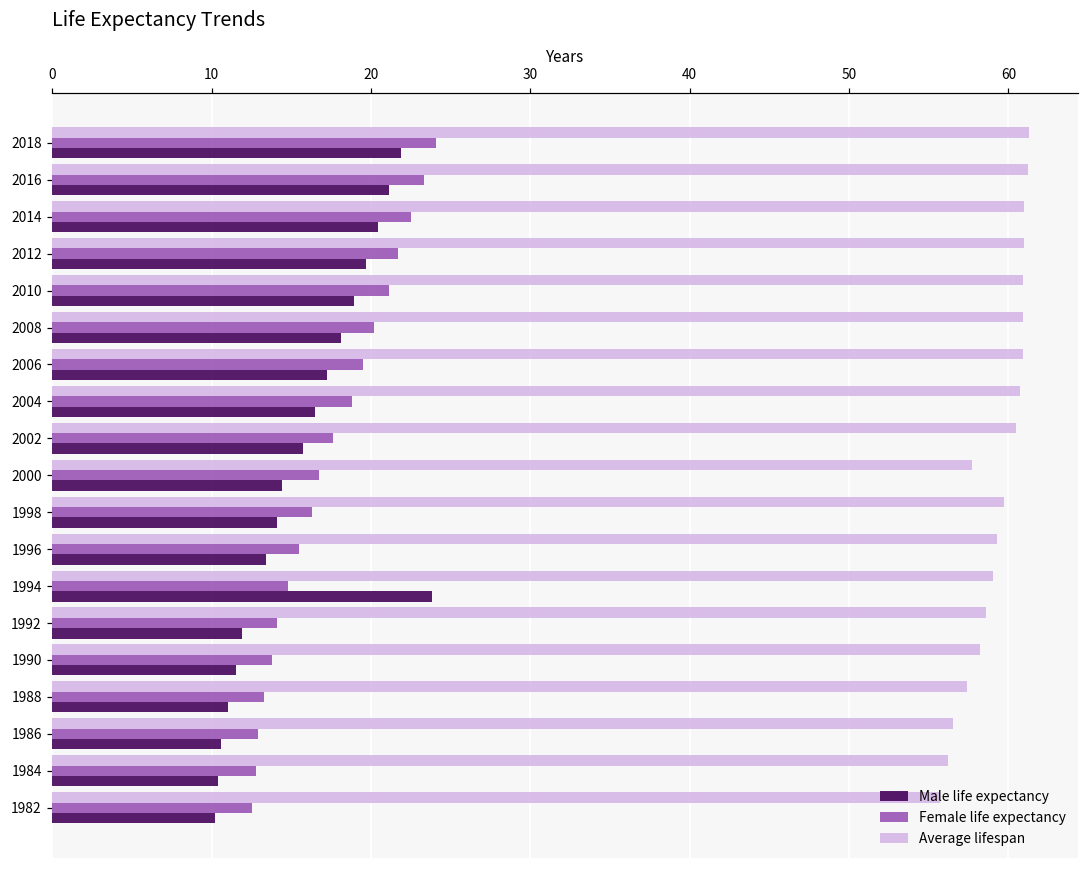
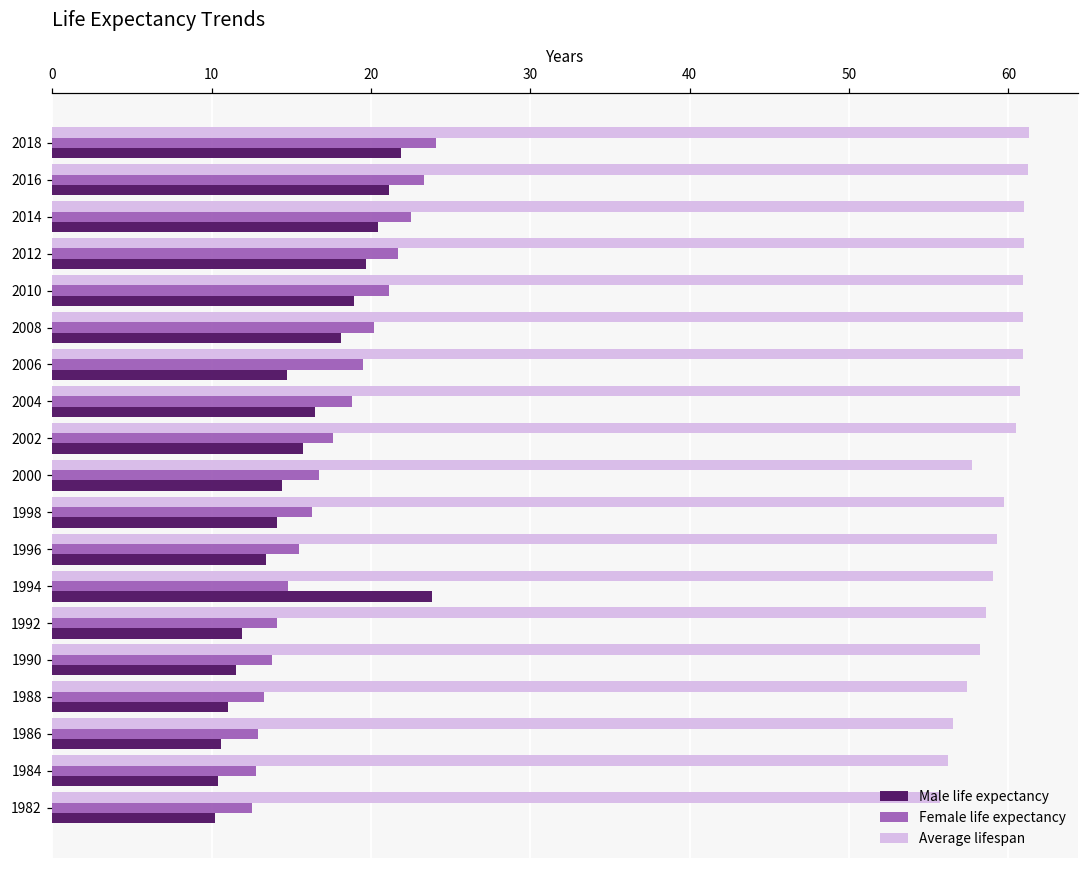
  {
    "Male life expectancy": {
      "2018": 21.9,
      "2016": 21.1,
      "2014": 20.4,
      "2012": 19.7,
      "2010": 18.9,
      "2008": 18.1,
-     "2006": 17.2,
+     "2006": 14.7,
      "2004": 16.5,
      "2002": 15.7,
      "2000": 14.4,
      "1998": 14.1,
      "1996": 13.4,
      "1994": 23.8,
      "1992": 11.9,
      "1990": 11.5,
      "1988": 11.0,
      "1986": 10.6,
      "1984": 10.4,
      "1982": 10.2
    },
    "Female life expectancy": {
      "2018": 24.1,
      "2016": 23.3,
      "2014": 22.5,
      "2012": 21.7,
      "2010": 21.1,
      "2008": 20.2,
      "2006": 19.5,
      "2004": 18.8,
      "2002": 17.6,
      "2000": 16.7,
      "1998": 16.3,
      "1996": 15.5,
      "1994": 14.8,
      "1992": 14.1,
      "1990": 13.8,
      "1988": 13.3,
      "1986": 12.9,
      "1984": 12.8,
      "1982": 12.5
    },
    "Average lifespan": {
      "2018": 61.3,
      "2016": 61.2,
      "2014": 61.0,
      "2012": 61.0,
      "2010": 60.9,
      "2008": 60.9,
      "2006": 60.9,
      "2004": 60.7,
      "2002": 60.5,
      "2000": 57.7,
      "1998": 59.7,
      "1996": 59.3,
      "1994": 59.0,
      "1992": 58.6,
      "1990": 58.2,
      "1988": 57.4,
      "1986": 56.5,
      "1984": 56.2,
      "1982": 55.7
    }
  }
